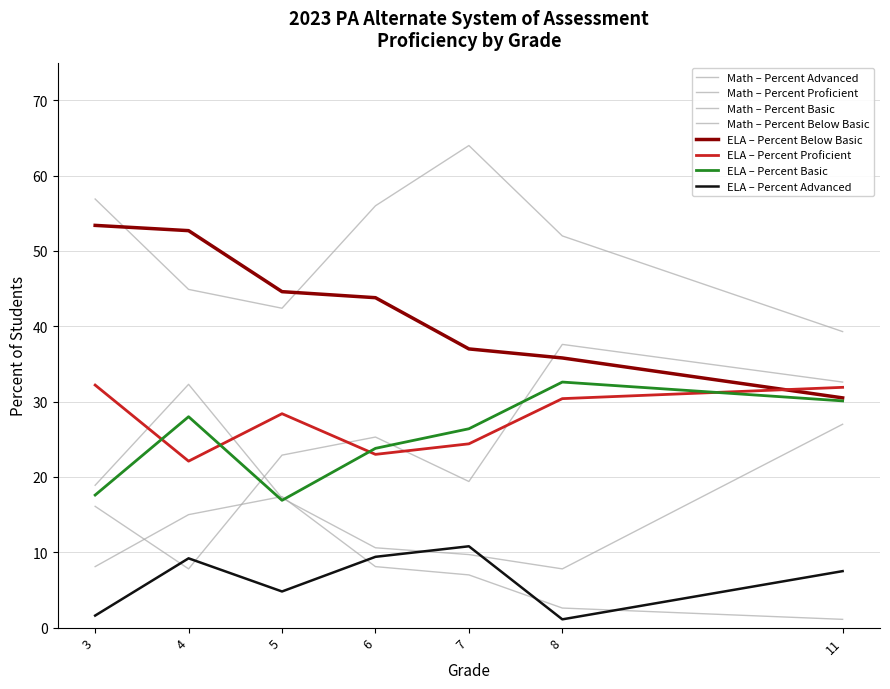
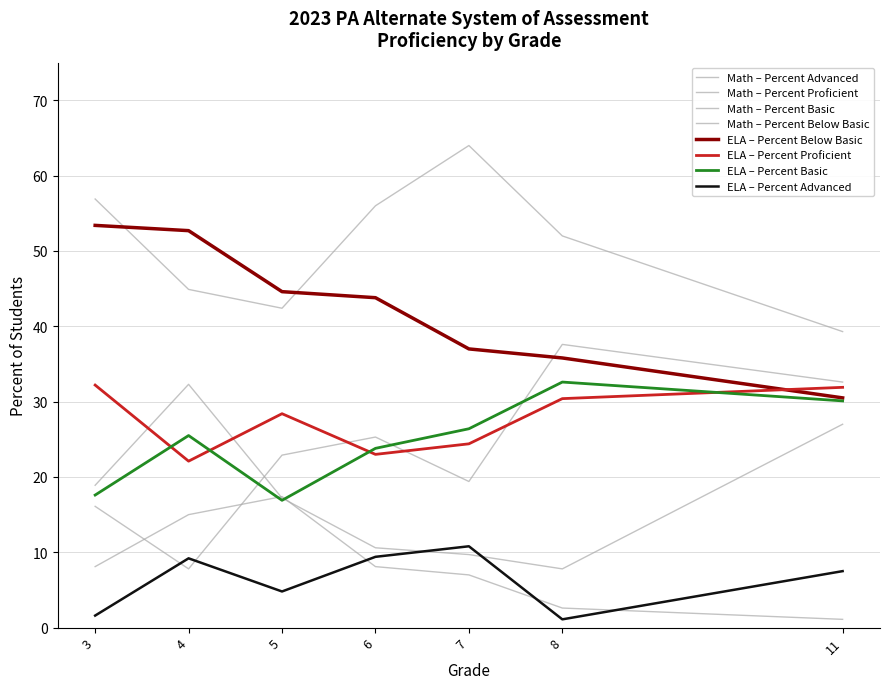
  {
    "ELA – Percent Below Basic": {
      "3": 53,
      "4": 53,
      "5": 45,
      "6": 44,
      "7": 37,
      "8": 36,
      "11": 31
    },
    "ELA – Percent Proficient": {
      "3": 32,
      "4": 22,
      "5": 28,
      "6": 23,
      "7": 24,
      "8": 30,
      "11": 32
    },
    "ELA – Percent Basic": {
      "3": 18,
-     "4": 28,
+     "4": 26,
      "6": 24,
      "7": 26,
      "8": 33,
      "11": 30
    },
    "ELA – Percent Advanced": {
      "3": 2,
      "4": 9,
      "5": 5,
      "6": 9,
      "7": 11,
      "8": 1,
      "11": 8
    }
  }
